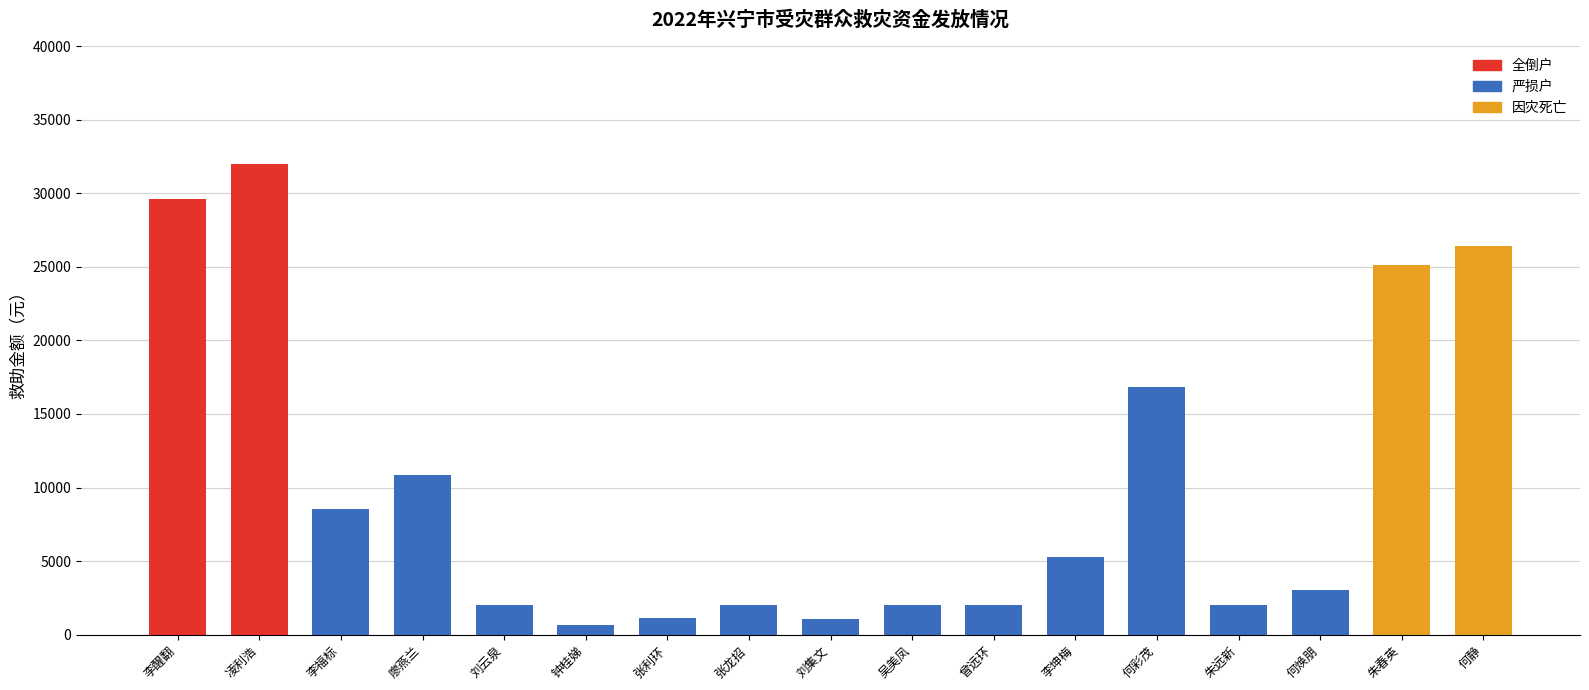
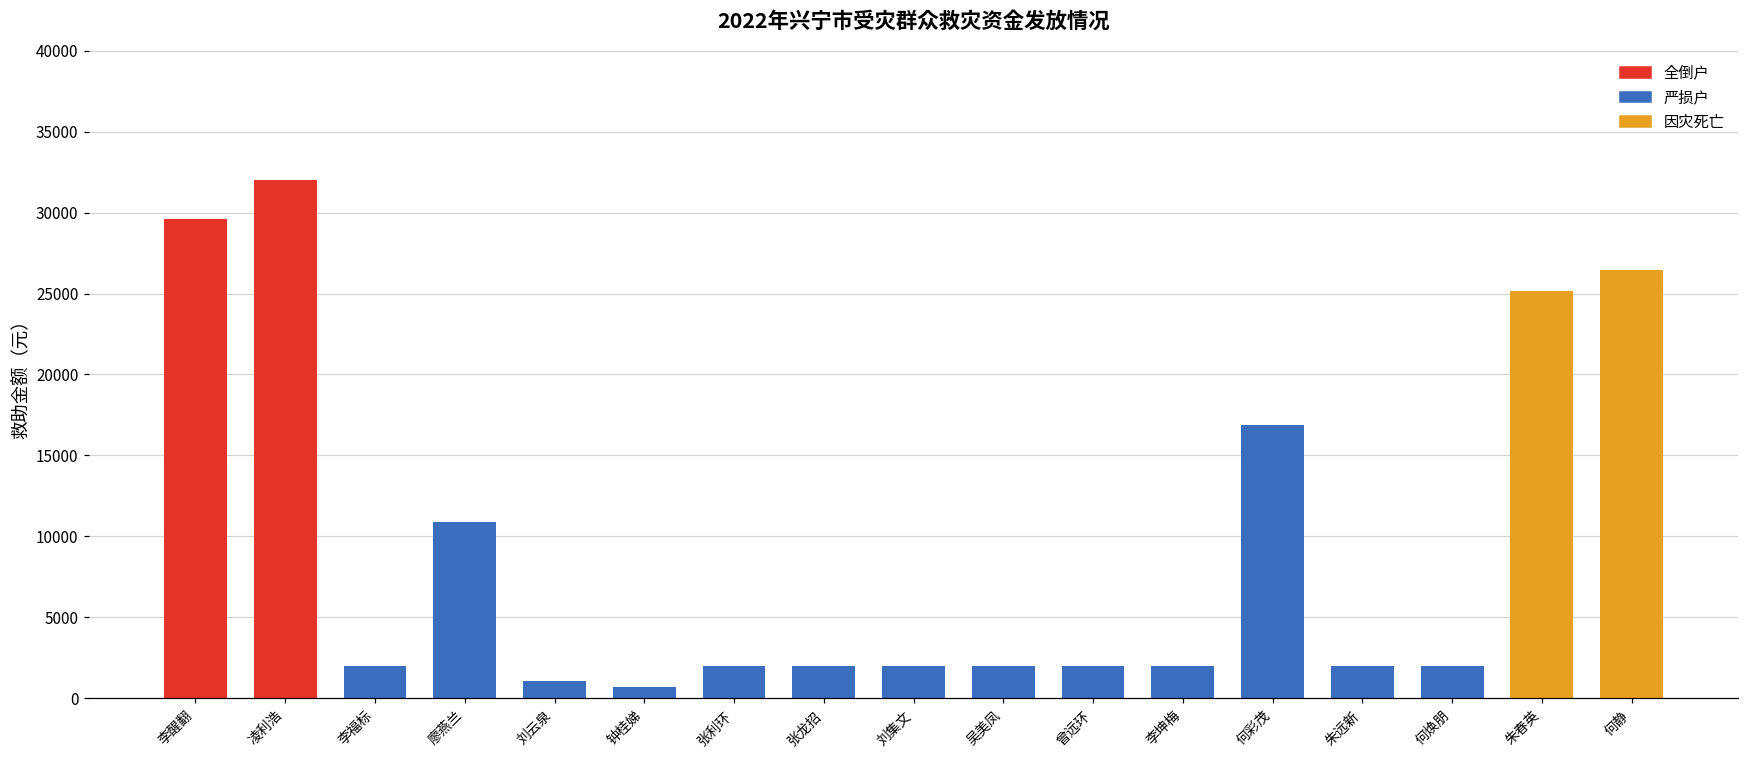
  {
    "李醒翻": 29600,
    "凌利浩": 32000,
-   "李福标": 8600,
+   "李福标": 2000,
    "廖燕兰": 10900,
-   "刘云泉": 2000,
+   "刘云泉": 1100,
    "钟桂娣": 700,
-   "张利环": 1100,
+   "张利环": 2000,
    "张龙招": 2000,
-   "刘集文": 1100,
+   "刘集文": 2000,
    "吴美凤": 2000,
    "曾远环": 2000,
-   "李坤梅": 5300,
+   "李坤梅": 2000,
    "何彩茂": 16900,
    "朱远新": 2000,
-   "何焕朋": 3000,
+   "何焕朋": 2000,
    "朱春英": 25100,
    "何静": 26400
  }
